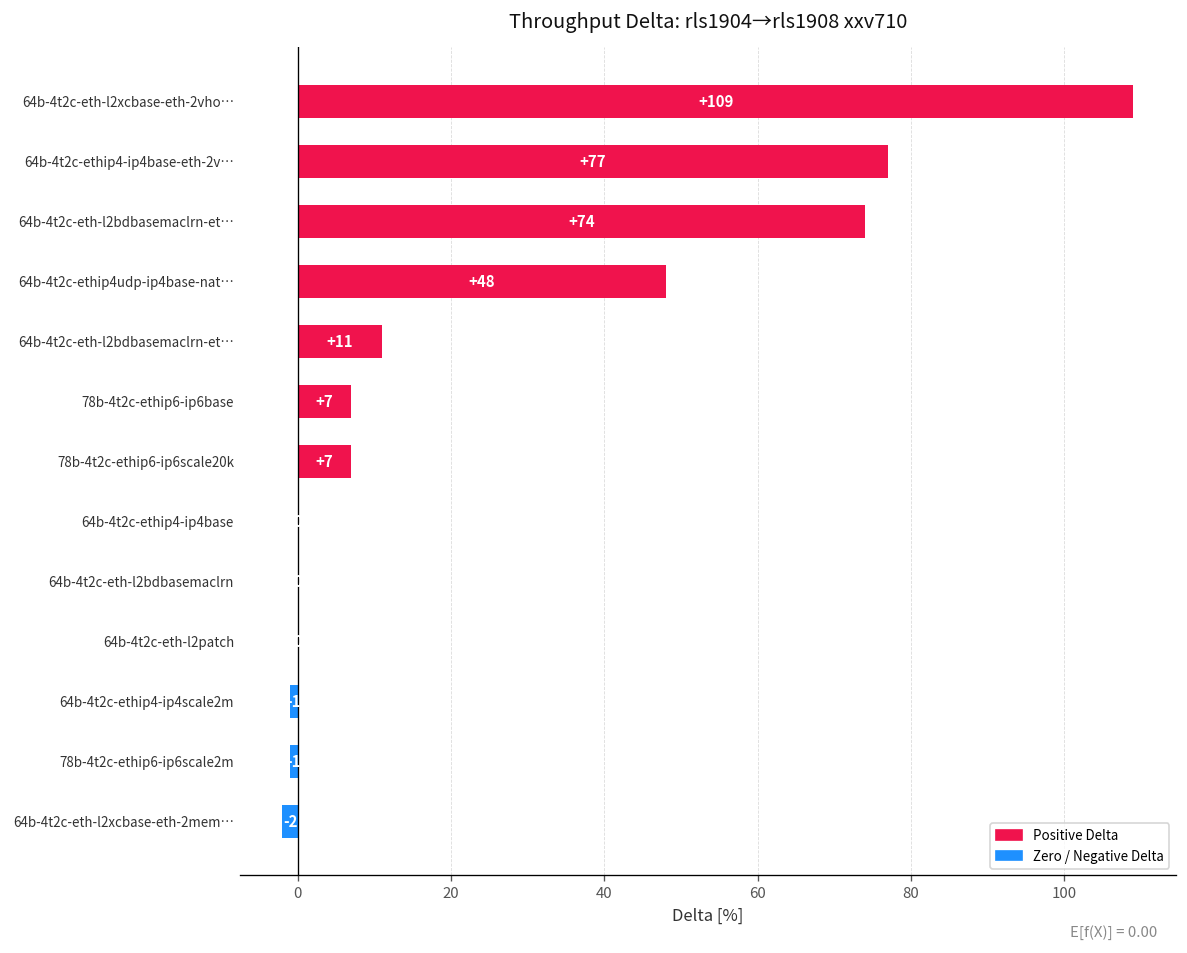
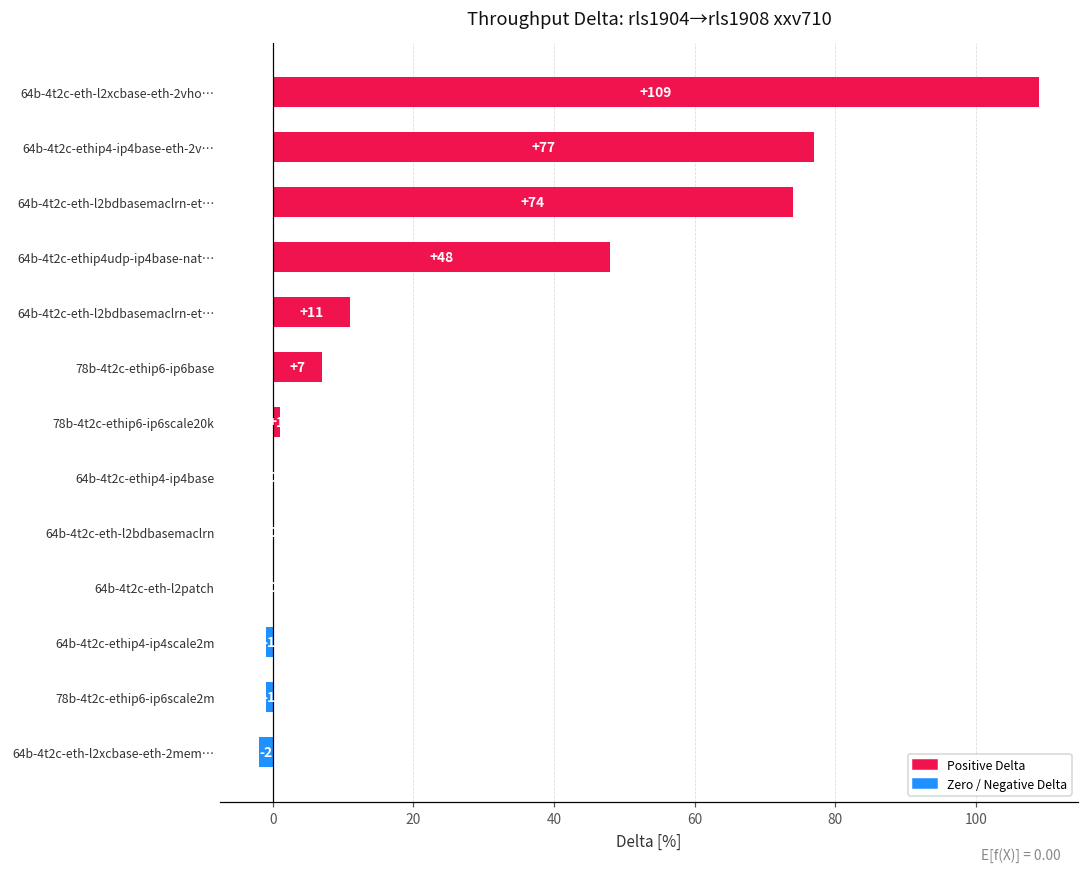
  {
-   "78b-4t2c-ethip6-ip6scale20k": 7,
+   "78b-4t2c-ethip6-ip6scale20k": 1,
    "64b-4t2c-ethip4-ip4base": 0,
    "64b-4t2c-eth-l2bdbasemaclrn": 0,
    "64b-4t2c-eth-l2patch": 0,
    "64b-4t2c-ethip4-ip4scale2m": -1,
    "78b-4t2c-ethip6-ip6scale2m": -1
  }
